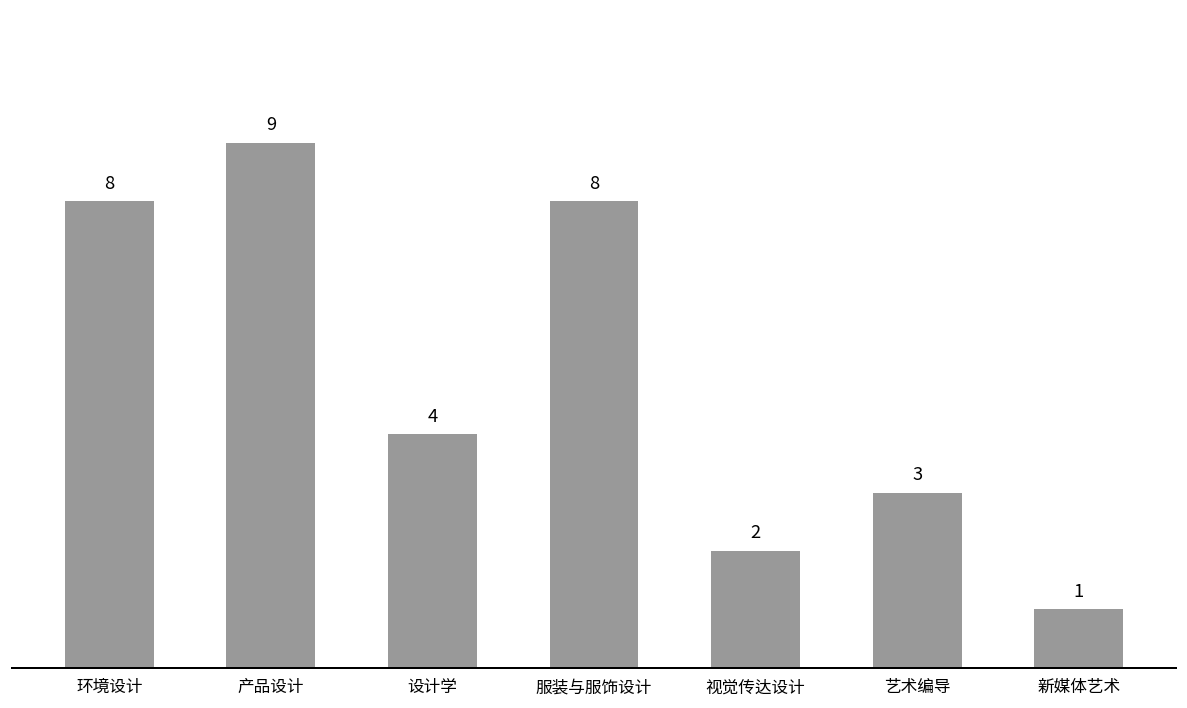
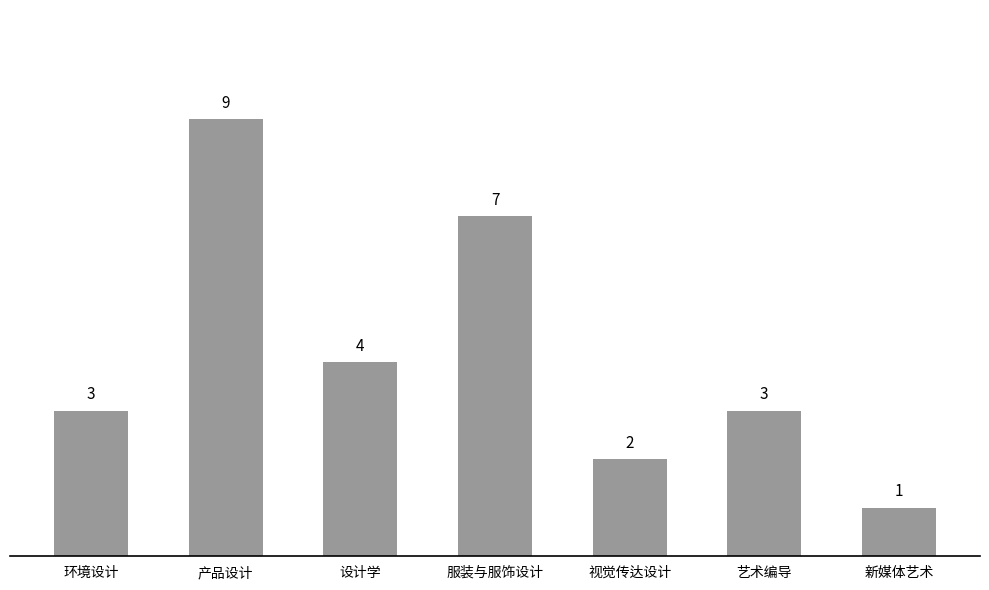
  {
-   "环境设计": 8,
+   "环境设计": 3,
    "产品设计": 9,
    "设计学": 4,
-   "服装与服饰设计": 8,
+   "服装与服饰设计": 7,
    "视觉传达设计": 2,
    "艺术编导": 3,
    "新媒体艺术": 1
  }
